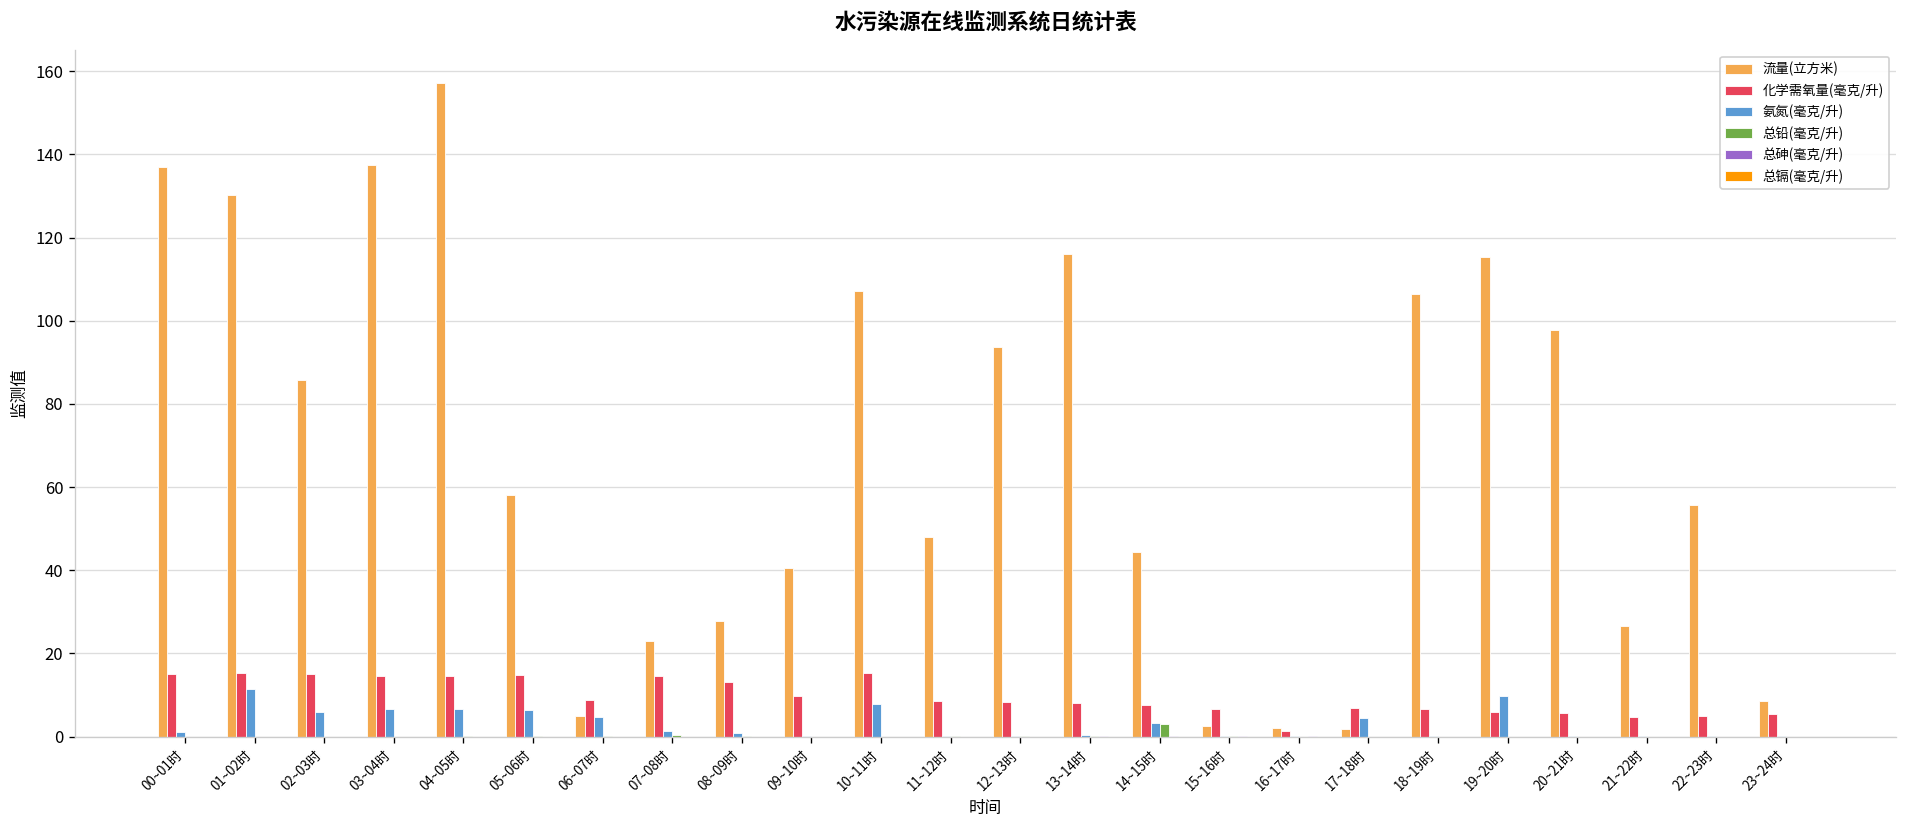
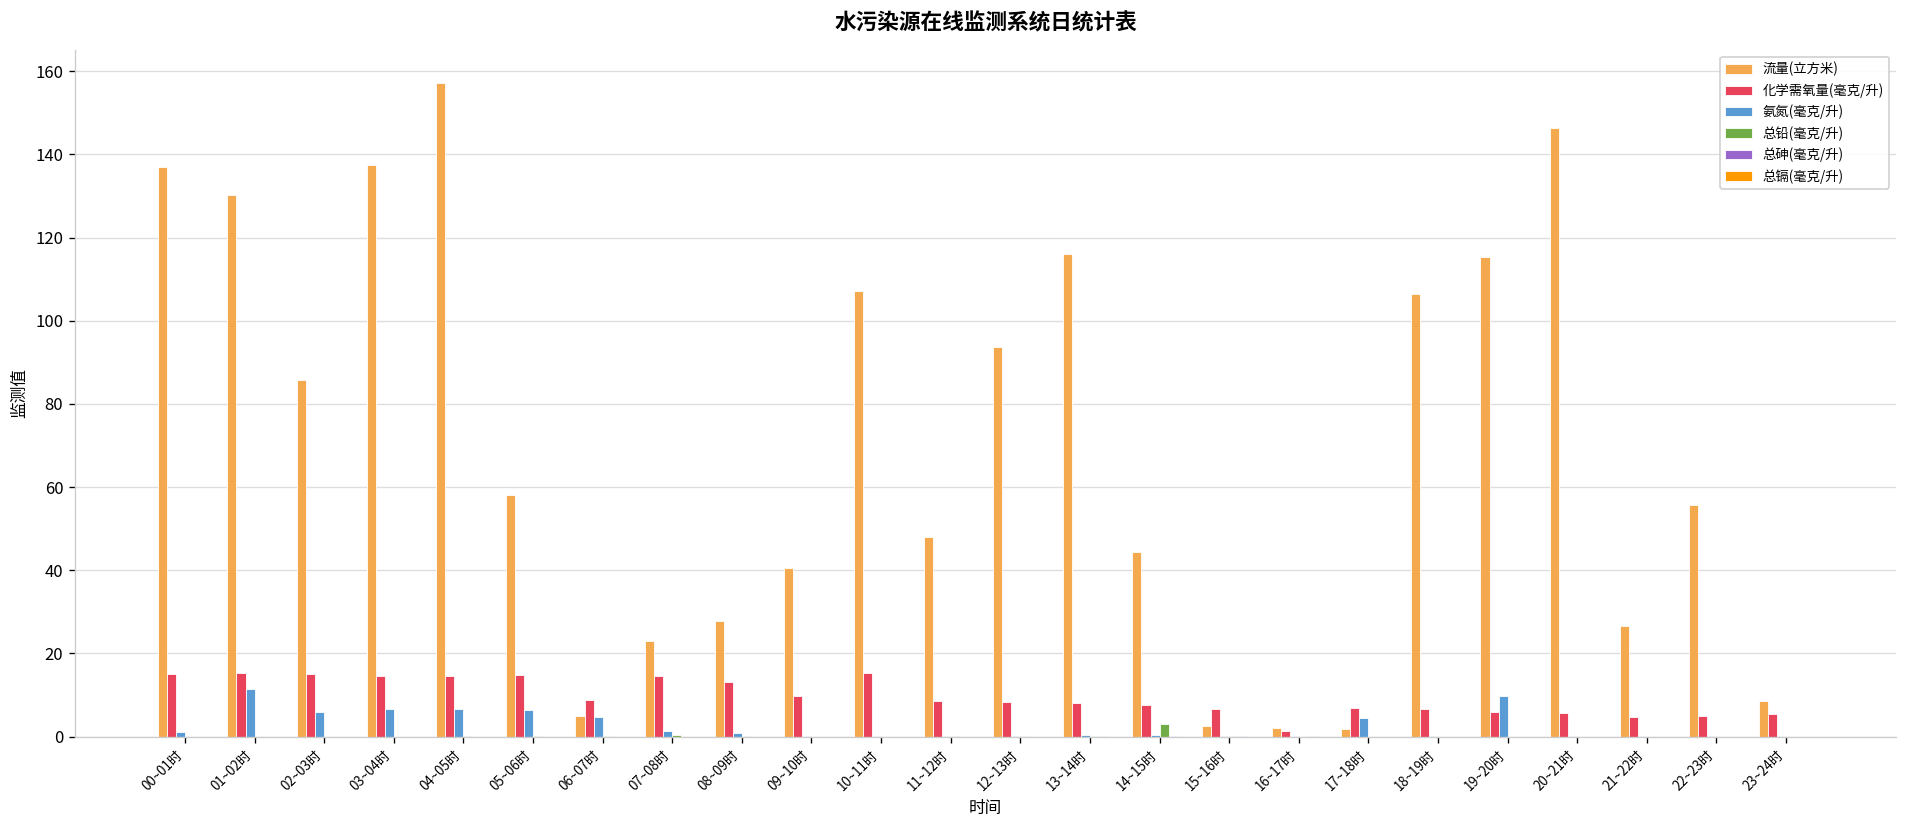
  {
    "流量(立方米)": {
      "00~01时": 137,
      "01~02时": 130,
      "02~03时": 86,
      "03~04时": 137,
      "04~05时": 157,
      "05~06时": 58,
      "06~07时": 5,
      "07~08时": 23,
      "08~09时": 28,
      "09~10时": 41,
      "10~11时": 107,
      "11~12时": 48,
      "12~13时": 94,
      "13~14时": 116,
      "14~15时": 44,
      "15~16时": 3,
      "16~17时": 2,
      "17~18时": 2,
      "18~19时": 107,
      "19~20时": 115,
-     "20~21时": 98,
+     "20~21时": 146,
      "21~22时": 27,
      "22~23时": 56,
      "23~24时": 9
    },
    "化学需氧量(毫克/升)": {
      "00~01时": 15,
      "01~02时": 15,
      "02~03时": 15,
      "03~04时": 15,
      "04~05时": 15,
      "05~06时": 15,
      "06~07时": 9,
      "07~08时": 15,
      "08~09时": 13,
      "09~10时": 10,
      "10~11时": 15,
      "11~12时": 9,
      "12~13时": 8,
      "13~14时": 8,
      "14~15时": 8,
      "15~16时": 7,
      "16~17时": 1,
      "17~18时": 7,
      "18~19时": 7,
      "19~20时": 6,
      "20~21时": 6,
      "21~22时": 5,
      "22~23时": 5,
      "23~24时": 5
    },
    "氨氮(毫克/升)": {
      "00~01时": 1,
      "01~02时": 11,
      "02~03时": 6,
      "03~04时": 7,
      "04~05时": 7,
      "05~06时": 6,
      "06~07时": 5,
      "07~08时": 1,
      "08~09时": 1,
-     "10~11时": 8,
-     "14~15时": 3,
+     "10~11时": 0,
+     "14~15时": 0,
      "17~18时": 4,
      "19~20时": 10
    },
    "总铅(毫克/升)": {
      "14~15时": 3
    }
  }
